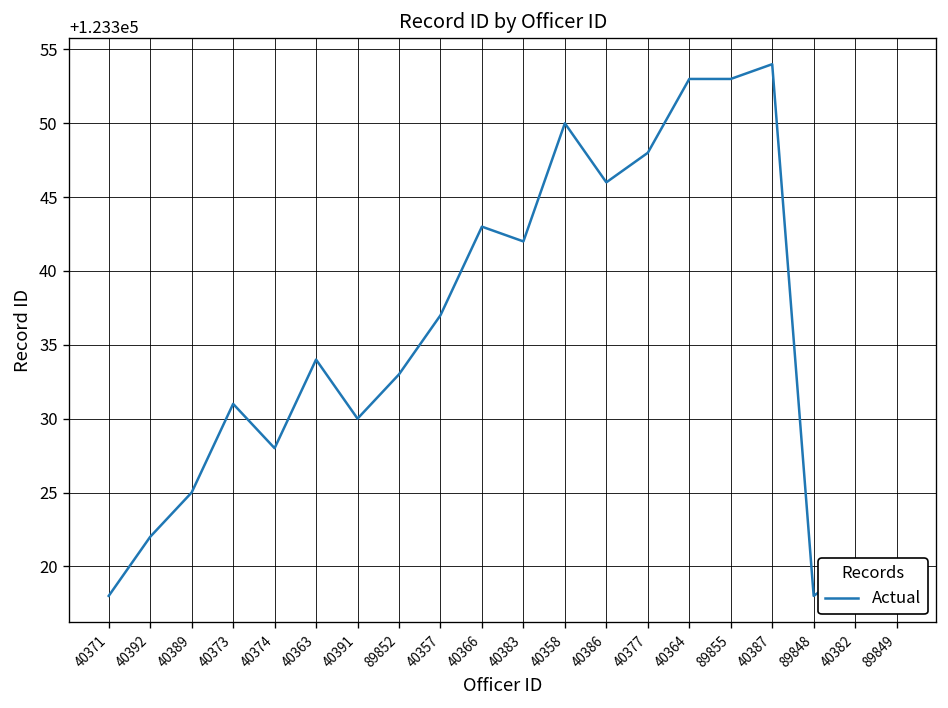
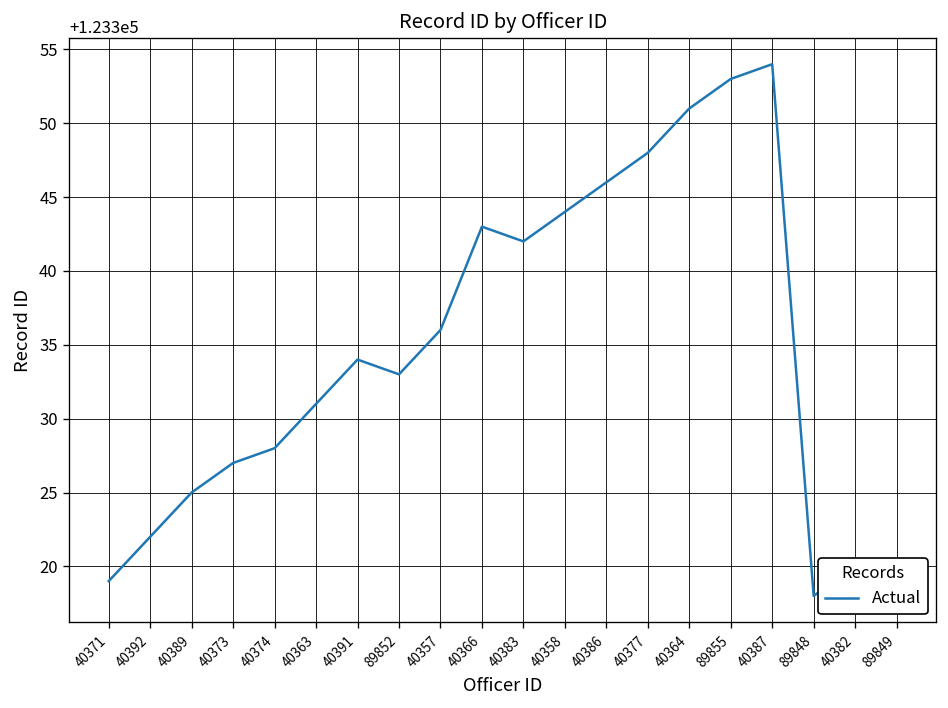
  {
-   "40371": 123318,
+   "40371": 123319,
    "40392": 123322,
    "40389": 123325,
-   "40373": 123331,
+   "40373": 123327,
    "40374": 123328,
-   "40363": 123334,
-   "40391": 123330,
+   "40363": 123331,
+   "40391": 123334,
    "89852": 123333,
-   "40357": 123337,
+   "40357": 123336,
    "40366": 123343,
    "40383": 123342,
-   "40358": 123350,
+   "40358": 123344,
    "40386": 123346,
    "40377": 123348,
-   "40364": 123353,
+   "40364": 123351,
    "89855": 123353,
    "40387": 123354,
    "89848": 123318
  }
